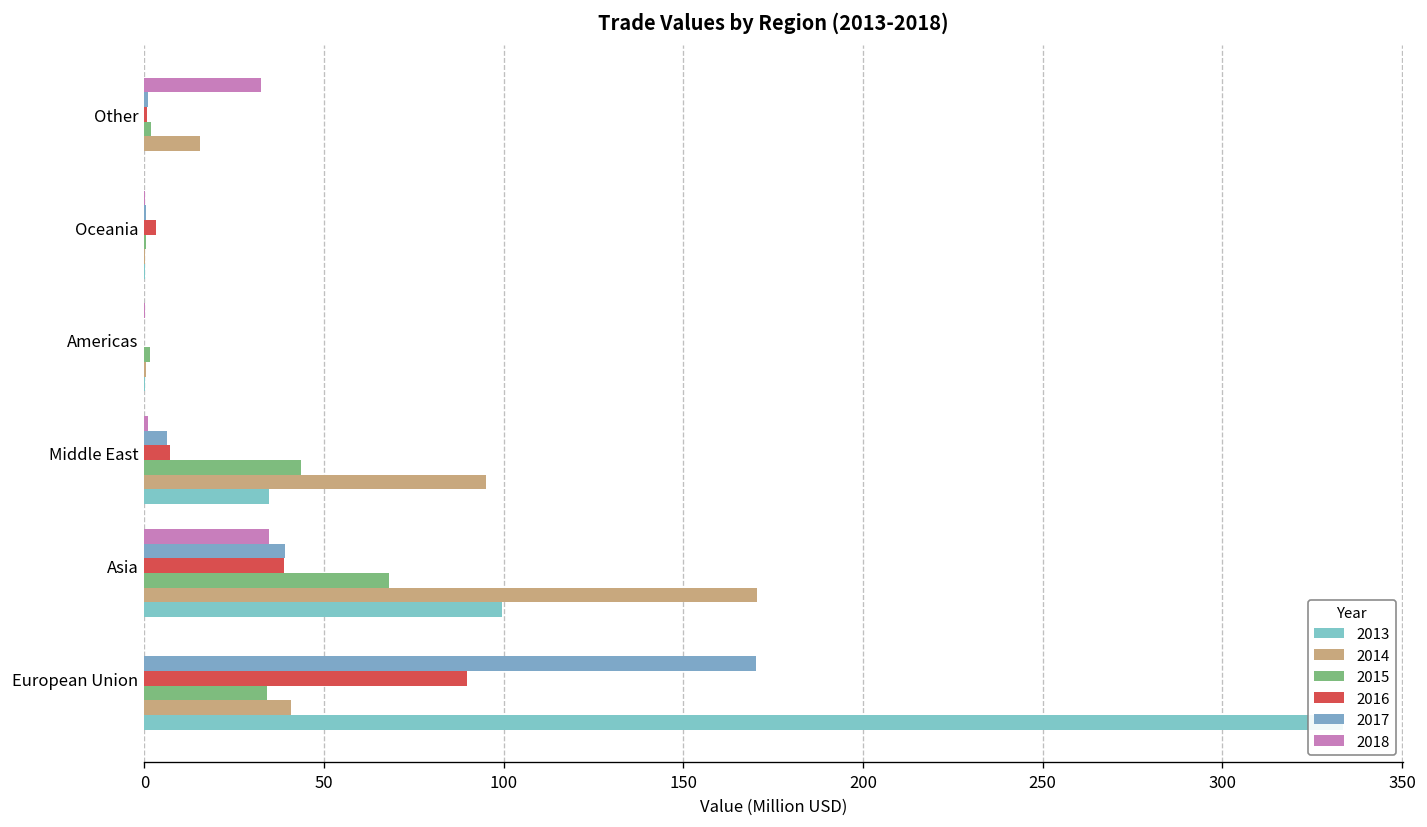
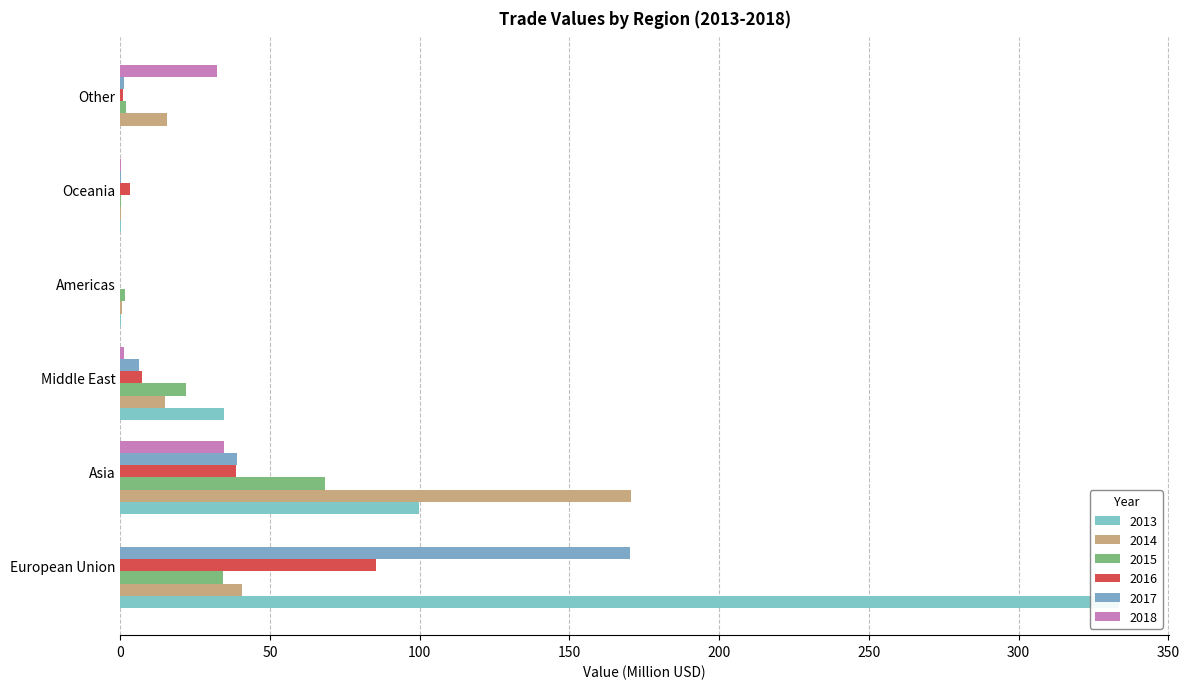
  {
    "2014": {
      "Other": 16,
-     "Middle East": 95,
+     "Middle East": 15,
      "Asia": 170,
      "European Union": 41
    },
    "2015": {
      "Other": 2,
      "Americas": 1,
-     "Middle East": 44,
+     "Middle East": 22,
      "Asia": 68,
      "European Union": 34
    },
    "2016": {
      "Oceania": 3,
      "Middle East": 7,
      "Asia": 39,
-     "European Union": 90
+     "European Union": 85
    },
    "2018": {
      "Other": 32,
      "Middle East": 1,
      "Asia": 35
    }
  }
